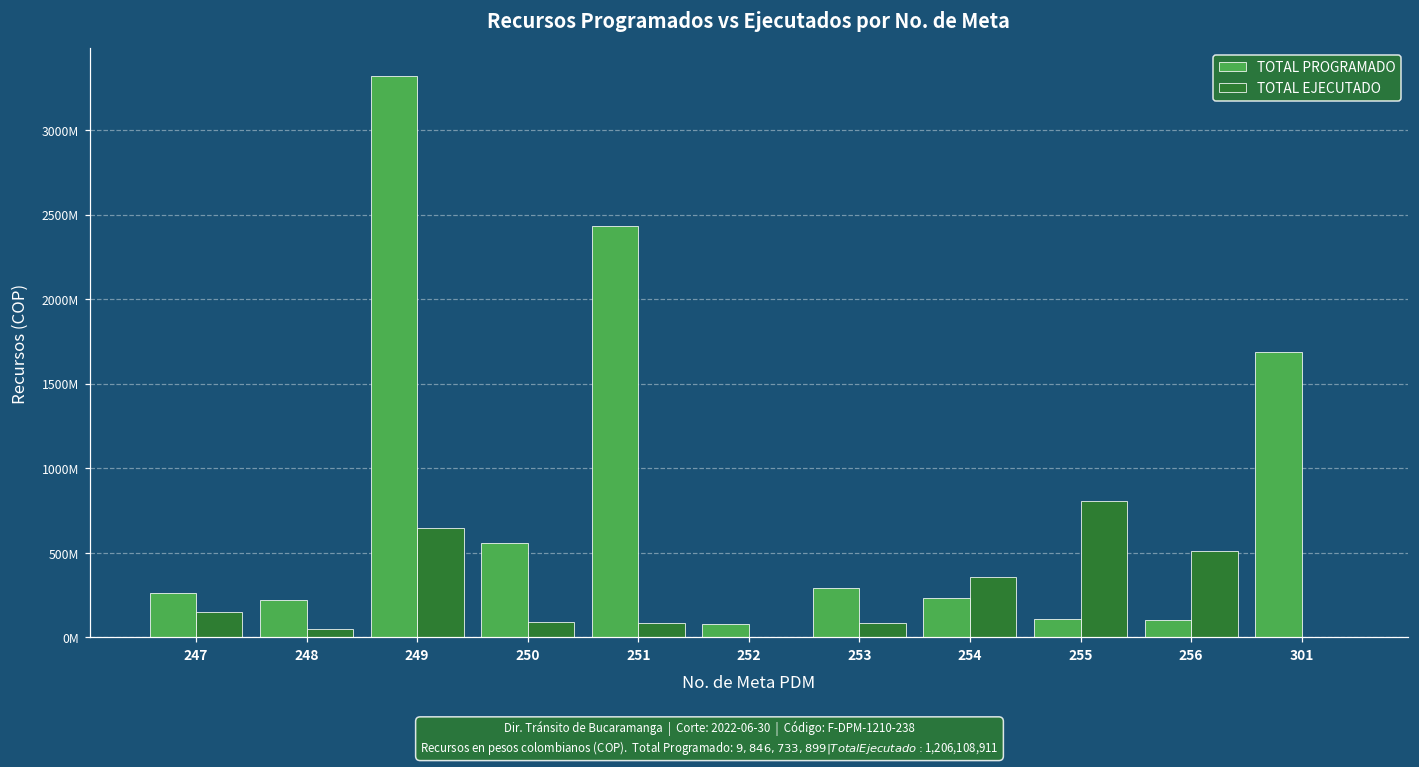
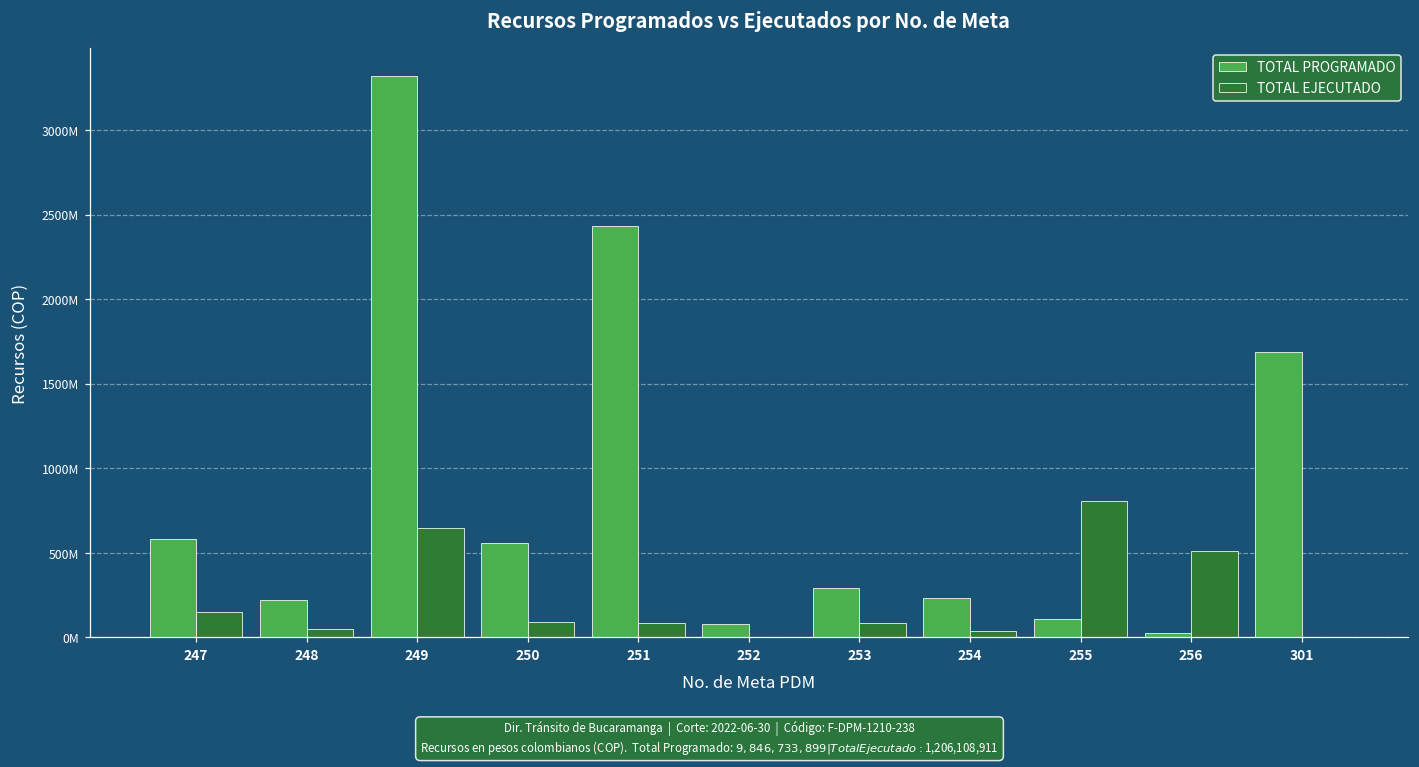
  {
    "TOTAL PROGRAMADO": {
-     "247": 260000000,
+     "247": 580000000,
      "248": 220000000,
      "249": 3320000000,
      "250": 560000000,
      "251": 2430000000,
      "252": 80000000,
      "253": 290000000,
      "254": 230000000,
      "255": 110000000,
-     "256": 100000000,
+     "256": 30000000,
      "301": 1690000000
    },
    "TOTAL EJECUTADO": {
      "247": 150000000,
      "248": 50000000,
      "249": 650000000,
      "250": 90000000,
      "251": 80000000,
      "252": 0,
      "253": 80000000,
-     "254": 360000000,
+     "254": 40000000,
      "255": 810000000,
      "256": 510000000,
      "301": 0
    }
  }
